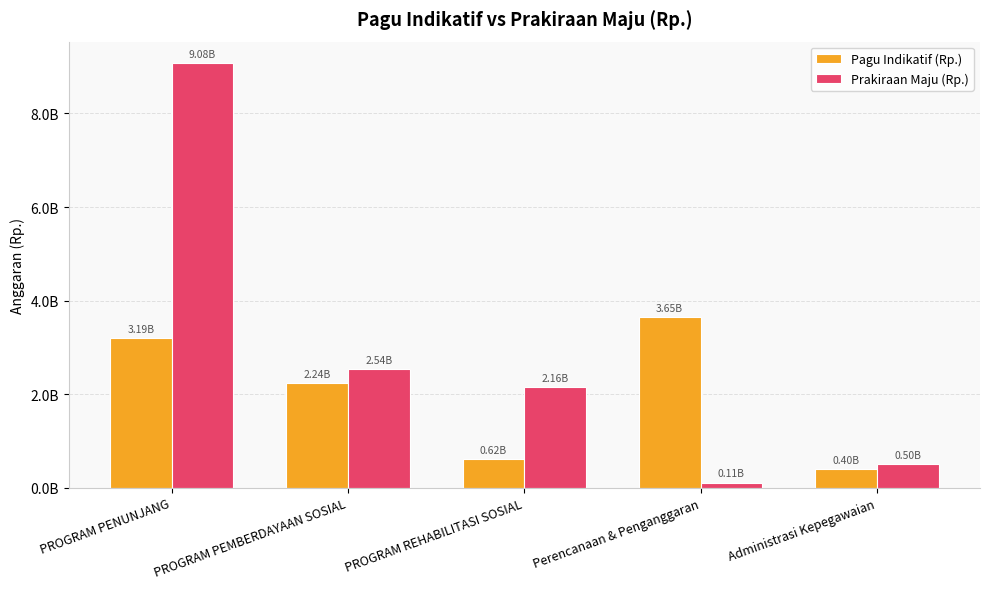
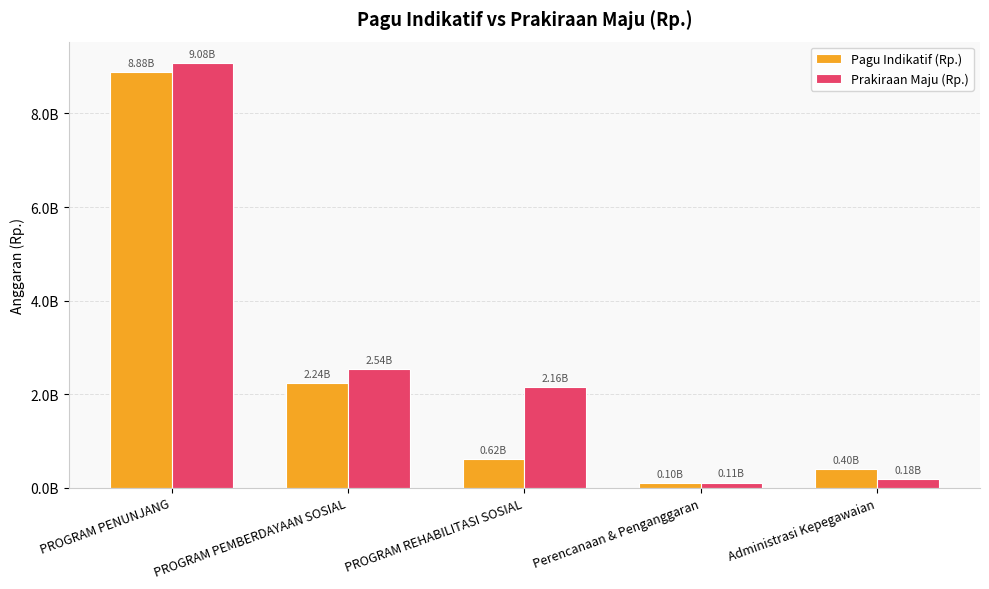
  {
    "Pagu Indikatif (Rp.)": {
-     "PROGRAM PENUNJANG": "3.19B",
+     "PROGRAM PENUNJANG": "8.88B",
      "PROGRAM PEMBERDAYAAN SOSIAL": "2.24B",
      "PROGRAM REHABILITASI SOSIAL": "0.62B",
-     "Perencanaan & Penganggaran": "3.65B",
+     "Perencanaan & Penganggaran": "0.10B",
      "Administrasi Kepegawaian": "0.40B"
    },
    "Prakiraan Maju (Rp.)": {
      "PROGRAM PENUNJANG": "9.08B",
      "PROGRAM PEMBERDAYAAN SOSIAL": "2.54B",
      "PROGRAM REHABILITASI SOSIAL": "2.16B",
      "Perencanaan & Penganggaran": "0.11B",
-     "Administrasi Kepegawaian": "0.50B"
+     "Administrasi Kepegawaian": "0.18B"
    }
  }
